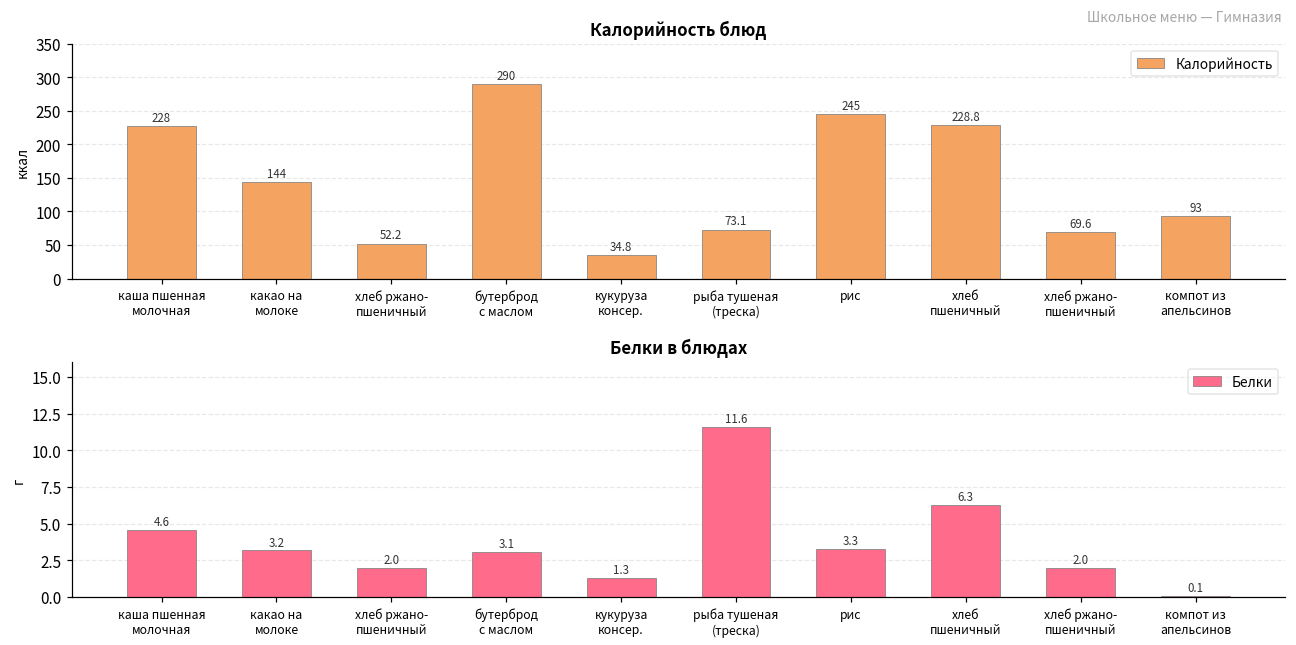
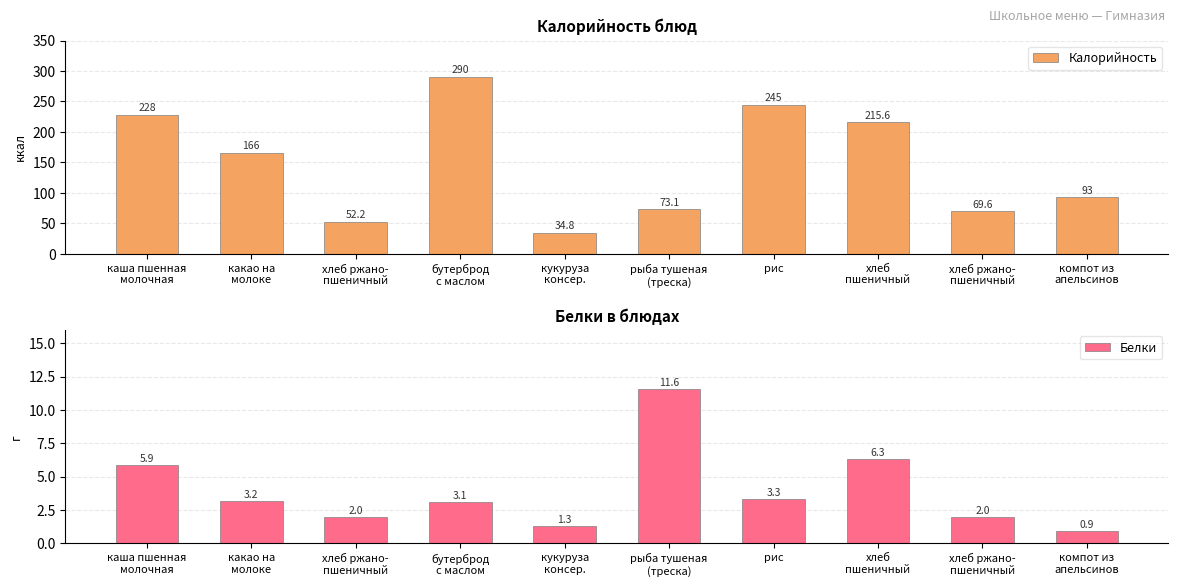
  {
    "Калорийность блюд": {
      "каша пшенная молочная": 228,
-     "какао на молоке": 144,
+     "какао на молоке": 166,
      "бутерброд с маслом": 290,
      "кукуруза консер.": 34.8,
      "рыба тушеная (треска)": 73.1,
      "рис": 245,
-     "хлеб пшеничный": 228.8,
+     "хлеб пшеничный": 215.6,
      "компот из апельсинов": 93
    },
    "Белки в блюдах": {
-     "каша пшенная молочная": 4.6,
+     "каша пшенная молочная": 5.9,
      "какао на молоке": 3.2,
      "бутерброд с маслом": 3.1,
      "кукуруза консер.": 1.3,
      "рыба тушеная (треска)": 11.6,
      "рис": 3.3,
      "хлеб пшеничный": 6.3,
-     "компот из апельсинов": 0.1
+     "компот из апельсинов": 0.9
    }
  }
